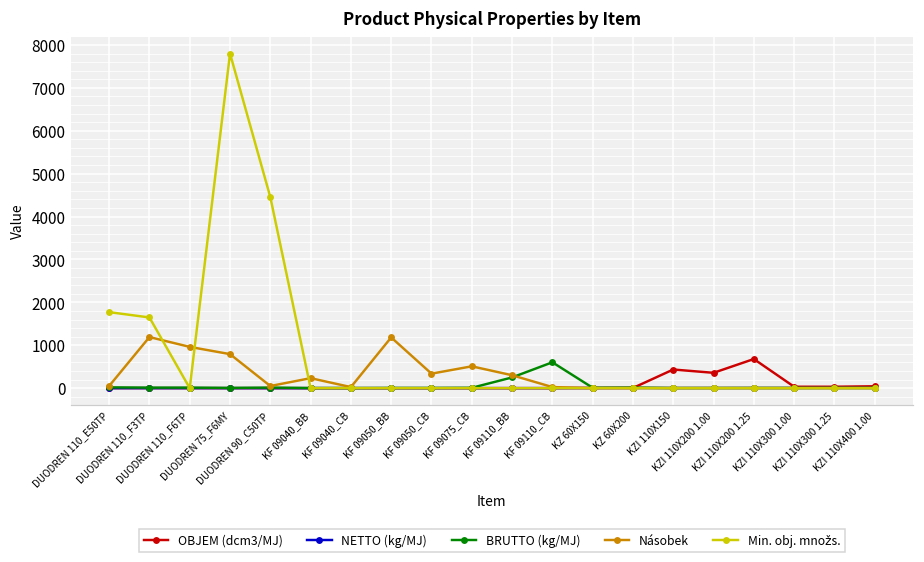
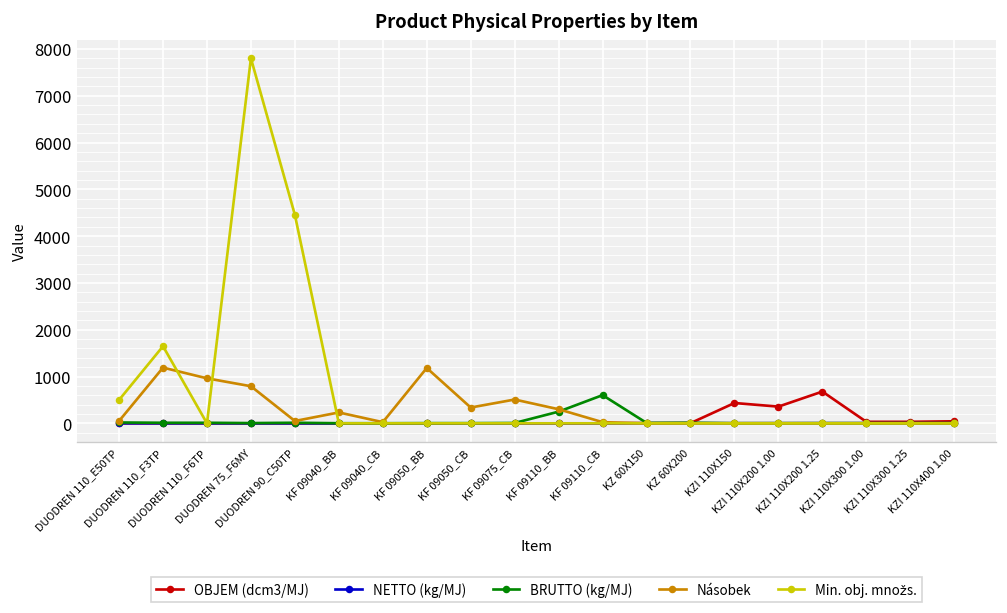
  {
    "OBJEM (dcm3/MJ)": {
      "KZI 110X150": 400,
      "KZI 110X200 1.00": 400,
      "KZI 110X200 1.25": 700
    },
    "BRUTTO (kg/MJ)": {
      "KF 09110_CB": 600
    },
    "Násobek": {
      "DUODREN 110_F3TP": 1200,
      "DUODREN 110_F6TP": 1000,
      "DUODREN 75_F6MY": 800,
      "KF 09040_BB": 200,
      "KF 09050_BB": 1200,
      "KF 09050_CB": 300,
      "KF 09075_CB": 500
    },
    "Min. obj. množs.": {
-     "DUODREN 110_E50TP": 1800,
+     "DUODREN 110_E50TP": 500,
      "DUODREN 110_F3TP": 1600,
      "DUODREN 75_F6MY": 7800,
      "DUODREN 90_C50TP": 4500
    }
  }
